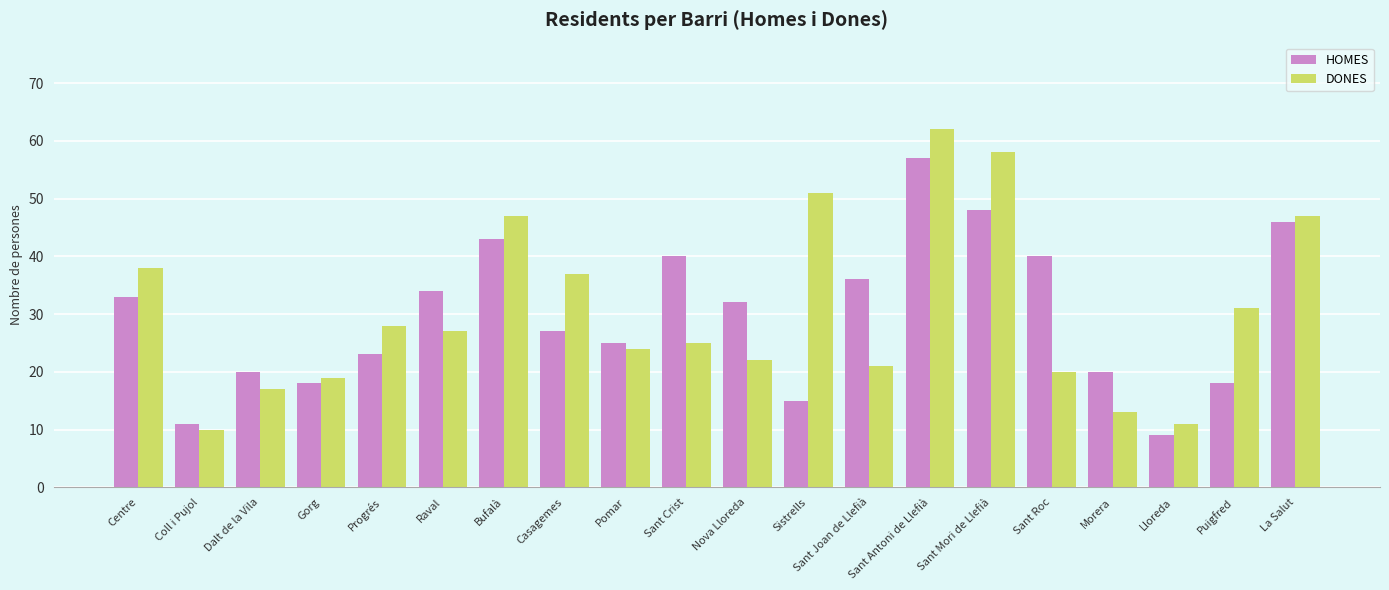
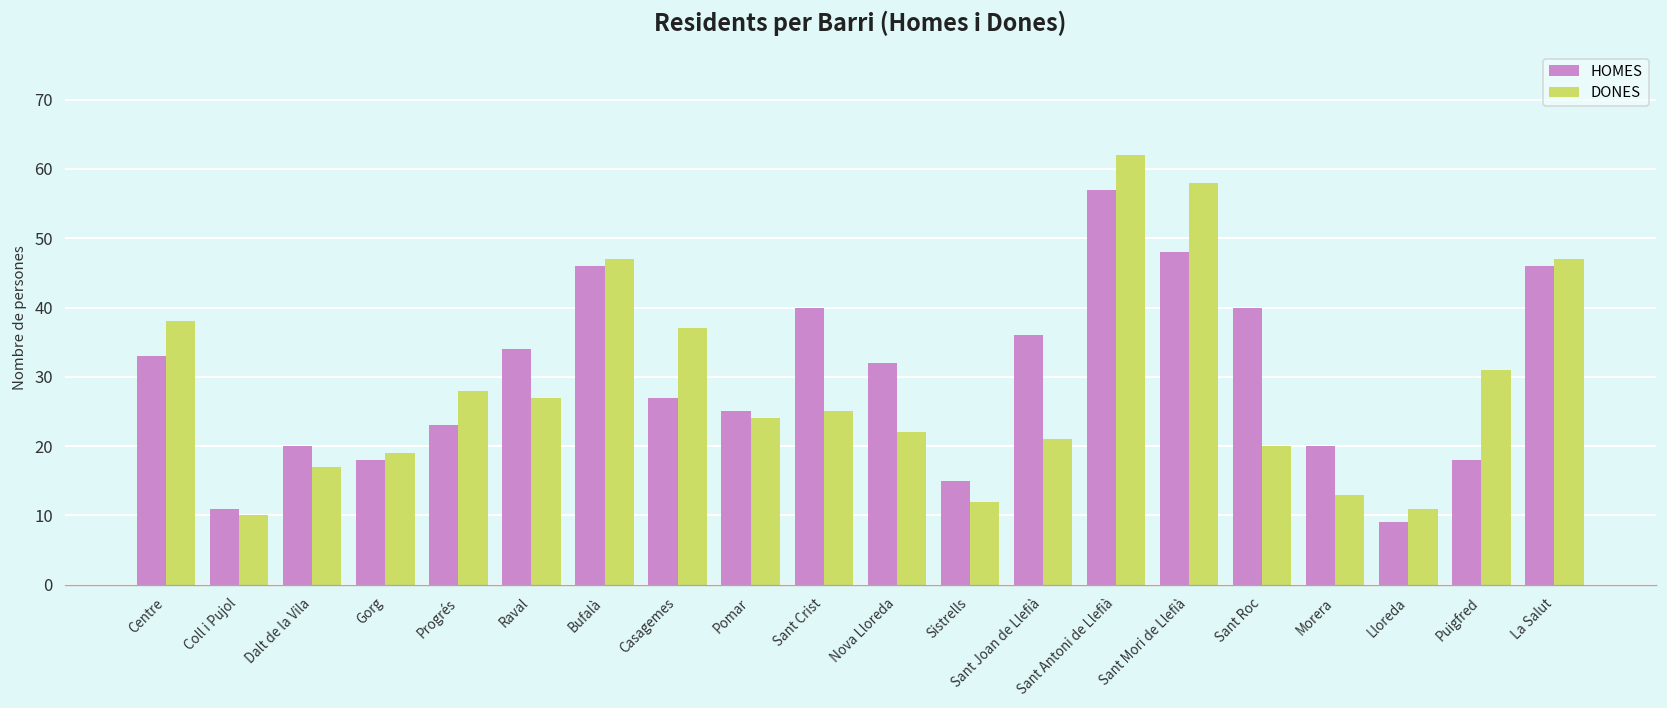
  {
    "HOMES": {
      "Centre": 33,
      "Coll i Pujol": 11,
      "Dalt de la Vila": 20,
      "Gorg": 18,
      "Progrés": 23,
      "Raval": 34,
-     "Bufalà": 43,
+     "Bufalà": 46,
      "Casagemes": 27,
      "Pomar": 25,
      "Sant Crist": 40,
      "Nova Lloreda": 32,
      "Sistrells": 15,
      "Sant Joan de Llefià": 36,
      "Sant Antoni de Llefià": 57,
      "Sant Mori de Llefià": 48,
      "Sant Roc": 40,
      "Morera": 20,
      "Lloreda": 9,
      "Puigfred": 18,
      "La Salut": 46
    },
    "DONES": {
      "Centre": 38,
      "Coll i Pujol": 10,
      "Dalt de la Vila": 17,
      "Gorg": 19,
      "Progrés": 28,
      "Raval": 27,
      "Bufalà": 47,
      "Casagemes": 37,
      "Pomar": 24,
      "Sant Crist": 25,
      "Nova Lloreda": 22,
-     "Sistrells": 51,
+     "Sistrells": 12,
      "Sant Joan de Llefià": 21,
      "Sant Antoni de Llefià": 62,
      "Sant Mori de Llefià": 58,
      "Sant Roc": 20,
      "Morera": 13,
      "Lloreda": 11,
      "Puigfred": 31,
      "La Salut": 47
    }
  }
